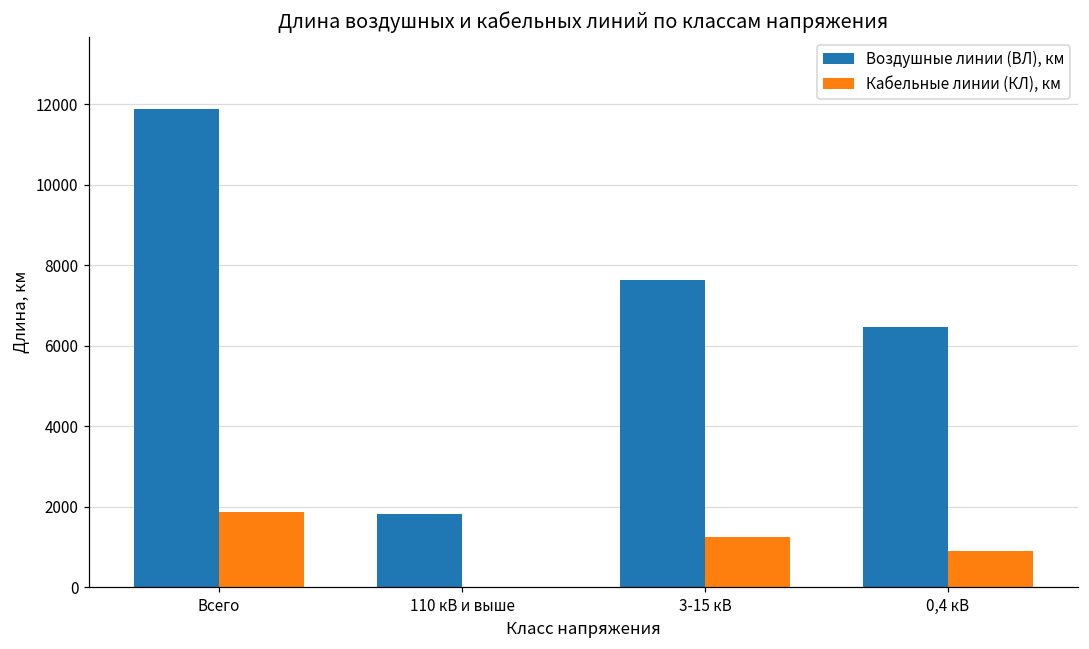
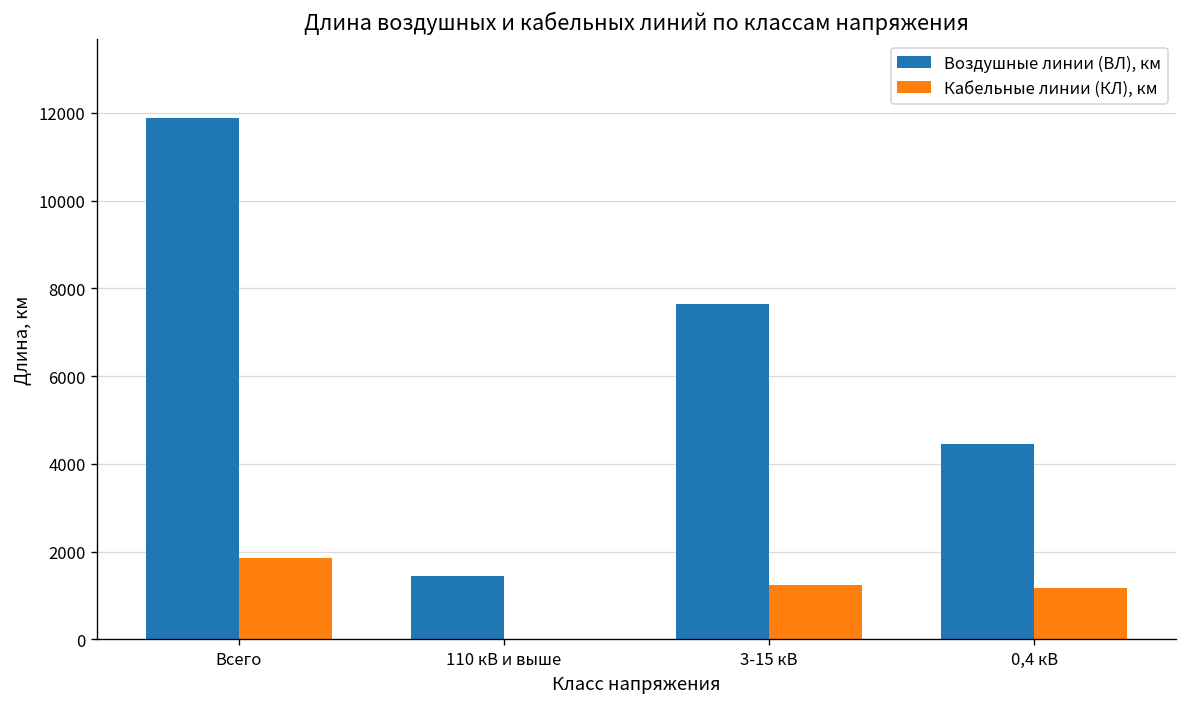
  {
    "Воздушные линии (ВЛ), км": {
      "Всего": 11900,
-     "110 кВ и выше": 1800,
+     "110 кВ и выше": 1500,
      "3-15 кВ": 7600,
-     "0,4 кВ": 6500
+     "0,4 кВ": 4500
    },
    "Кабельные линии (КЛ), км": {
      "Всего": 1900,
      "110 кВ и выше": 0,
      "3-15 кВ": 1200,
-     "0,4 кВ": 900
+     "0,4 кВ": 1200
    }
  }
